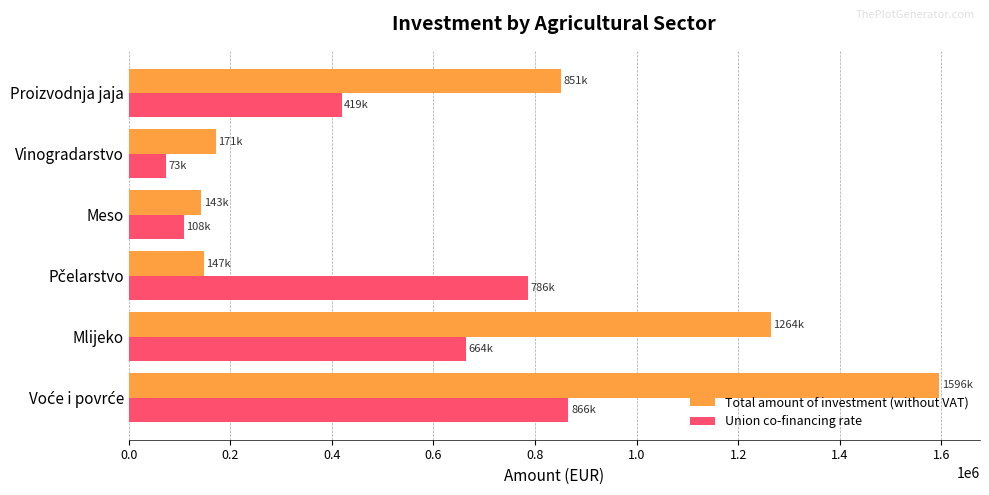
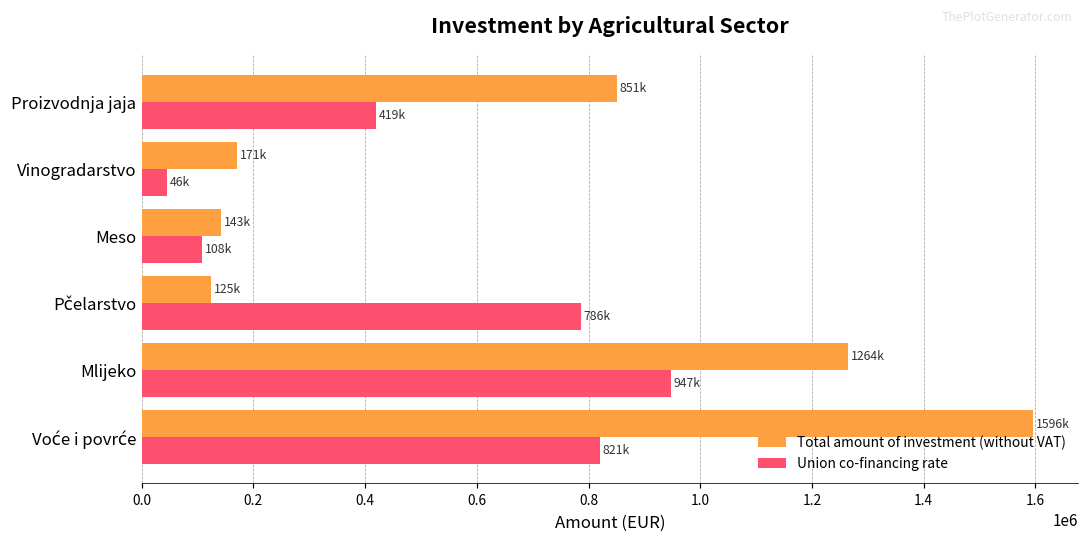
  {
    "Total amount of investment (without VAT)": {
      "Proizvodnja jaja": "851k",
      "Vinogradarstvo": "171k",
      "Meso": "143k",
-     "Pčelarstvo": "147k",
+     "Pčelarstvo": "125k",
      "Mlijeko": "1264k",
      "Voće i povrće": "1596k"
    },
    "Union co-financing rate": {
      "Proizvodnja jaja": "419k",
-     "Vinogradarstvo": "73k",
+     "Vinogradarstvo": "46k",
      "Meso": "108k",
      "Pčelarstvo": "786k",
-     "Mlijeko": "664k",
-     "Voće i povrće": "866k"
+     "Mlijeko": "947k",
+     "Voće i povrće": "821k"
    }
  }
